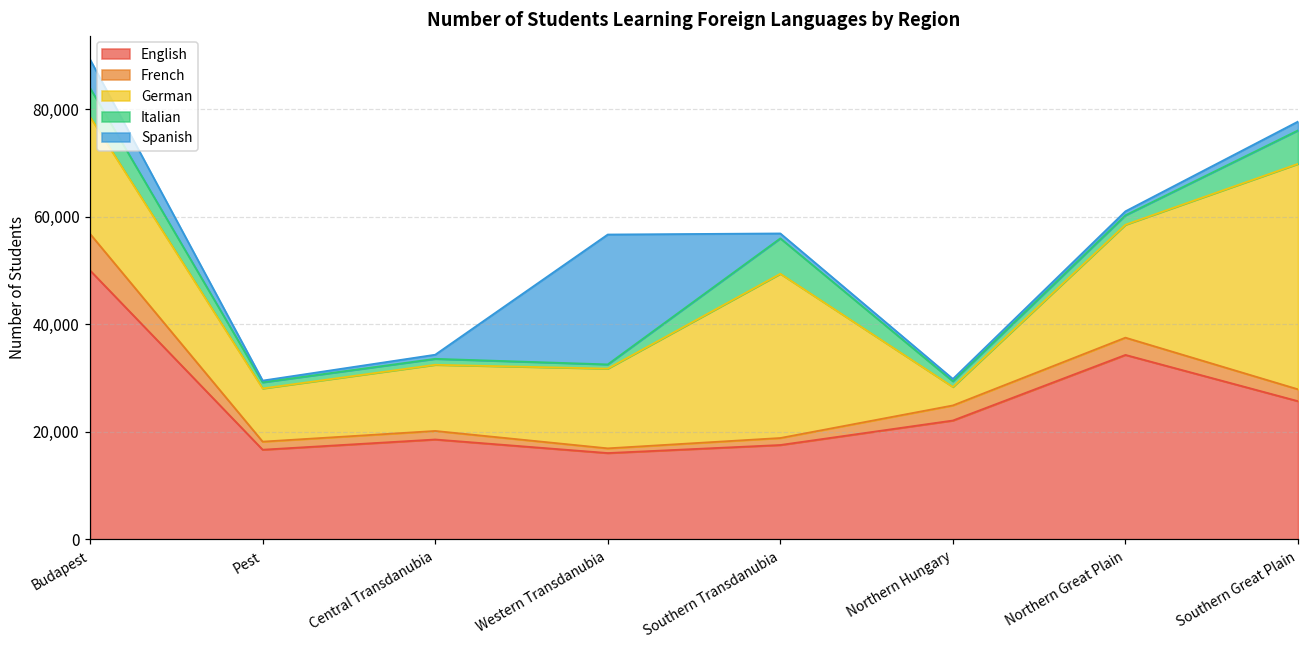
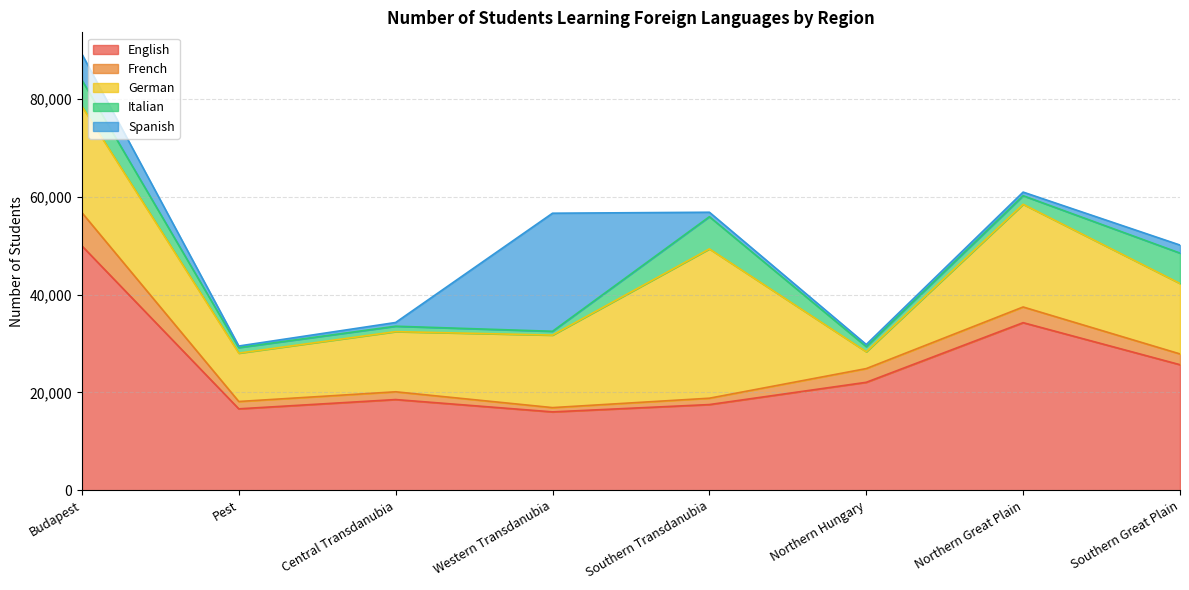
  {
    "German": {
      "Budapest": "22,000",
      "Pest": "10,000",
      "Central Transdanubia": "12,000",
      "Western Transdanubia": "15,000",
      "Southern Transdanubia": "31,000",
      "Northern Hungary": "3,000",
      "Northern Great Plain": "21,000",
-     "Southern Great Plain": "42,000"
+     "Southern Great Plain": "14,000"
    },
    "Italian": {
      "Budapest": "5,000",
      "Central Transdanubia": "1,000",
      "Western Transdanubia": "1,000",
      "Southern Transdanubia": "7,000",
      "Northern Great Plain": "2,000",
      "Southern Great Plain": "6,000"
    },
    "Spanish": {
      "Budapest": "5,000",
      "Central Transdanubia": "1,000",
      "Western Transdanubia": "24,000",
      "Southern Transdanubia": "1,000",
      "Northern Great Plain": "1,000",
      "Southern Great Plain": "2,000"
    }
  }
